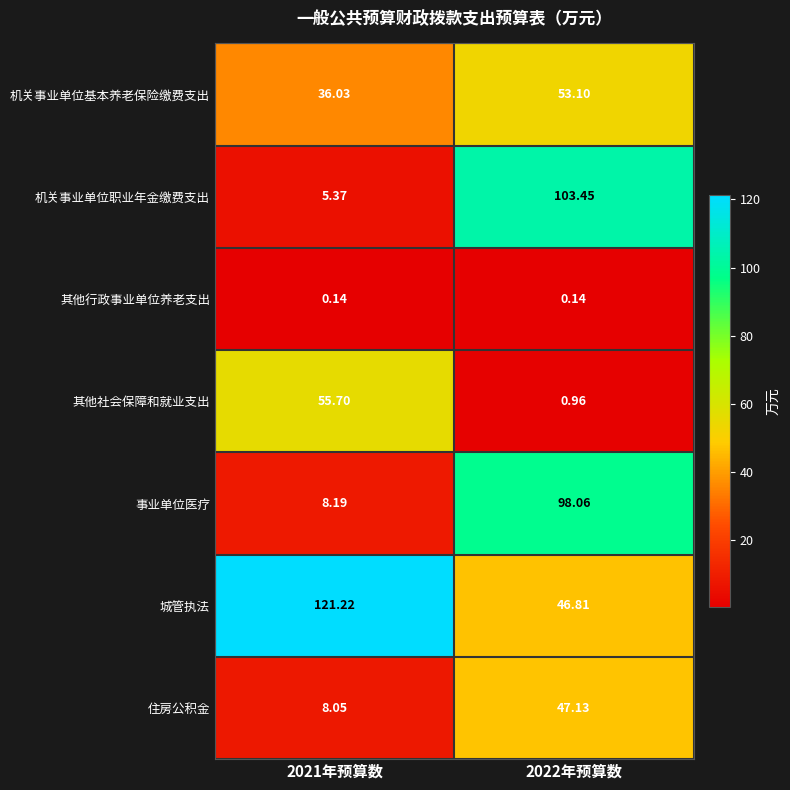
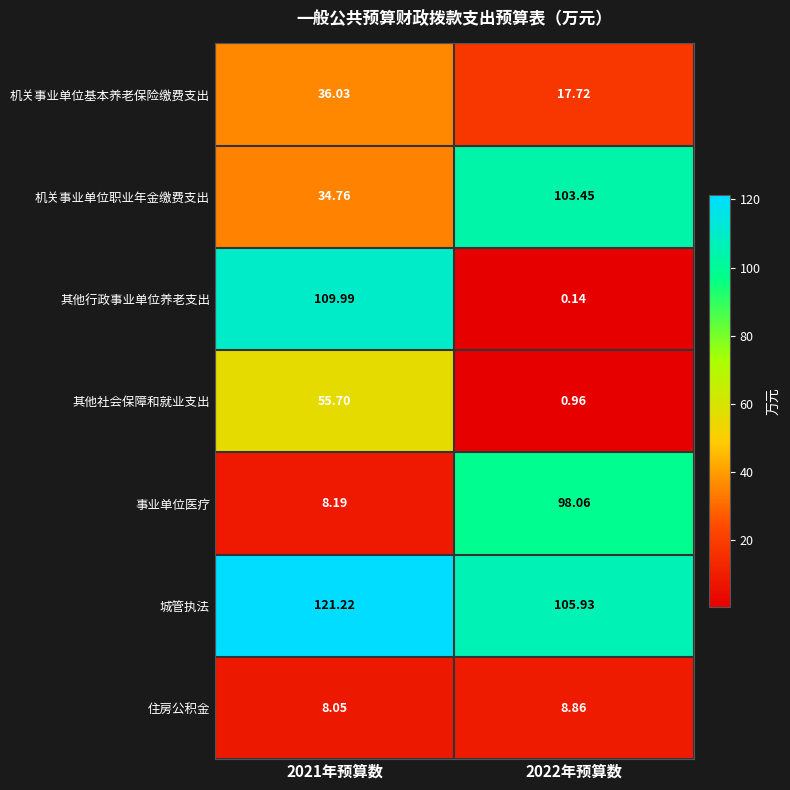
  {
    "机关事业单位基本养老保险缴费支出": {
      "2021年预算数": 36.03,
-     "2022年预算数": 53.10
+     "2022年预算数": 17.72
    },
    "机关事业单位职业年金缴费支出": {
-     "2021年预算数": 5.37,
+     "2021年预算数": 34.76,
      "2022年预算数": 103.45
    },
    "其他行政事业单位养老支出": {
-     "2021年预算数": 0.14,
+     "2021年预算数": 109.99,
      "2022年预算数": 0.14
    },
    "其他社会保障和就业支出": {
      "2021年预算数": 55.70,
      "2022年预算数": 0.96
    },
    "事业单位医疗": {
      "2021年预算数": 8.19,
      "2022年预算数": 98.06
    },
    "城管执法": {
      "2021年预算数": 121.22,
-     "2022年预算数": 46.81
+     "2022年预算数": 105.93
    },
    "住房公积金": {
      "2021年预算数": 8.05,
-     "2022年预算数": 47.13
+     "2022年预算数": 8.86
    }
  }
